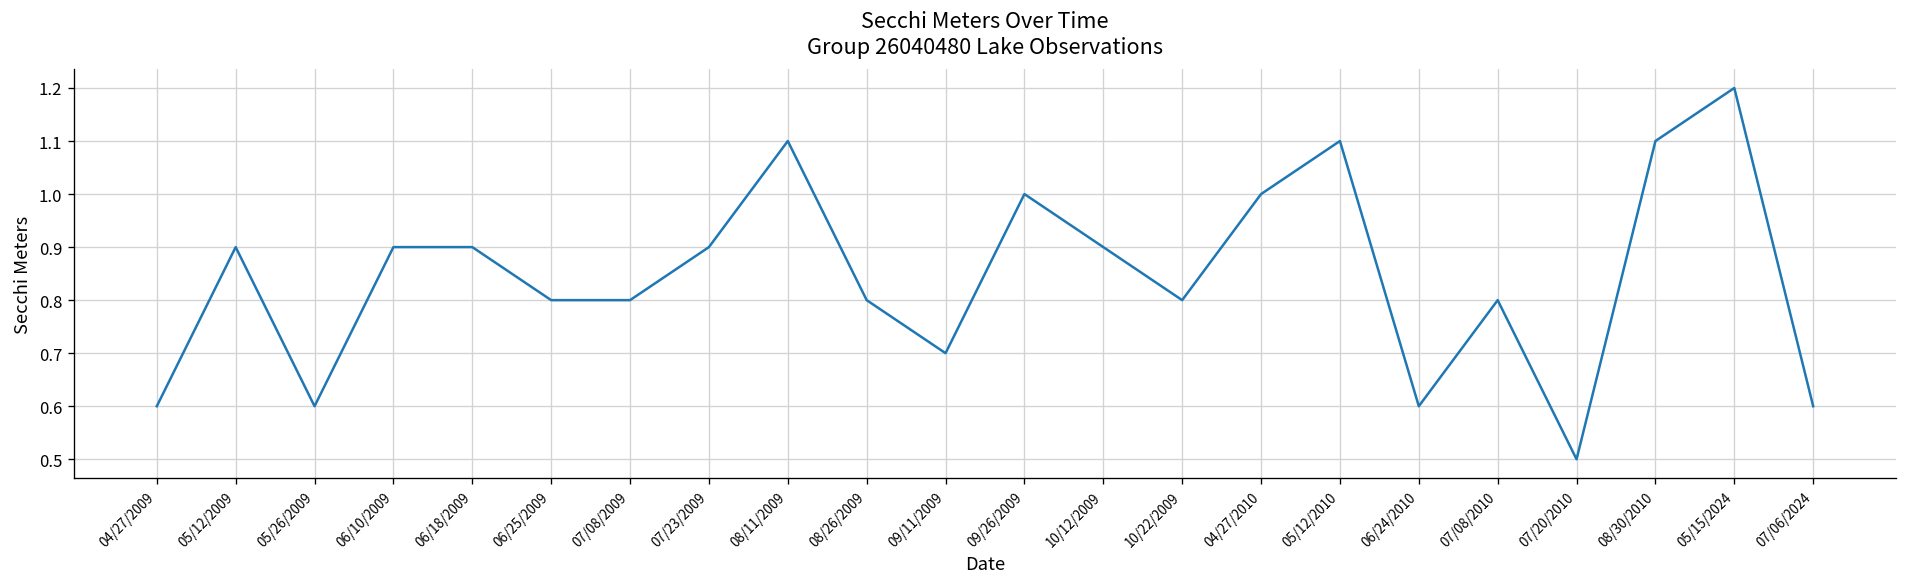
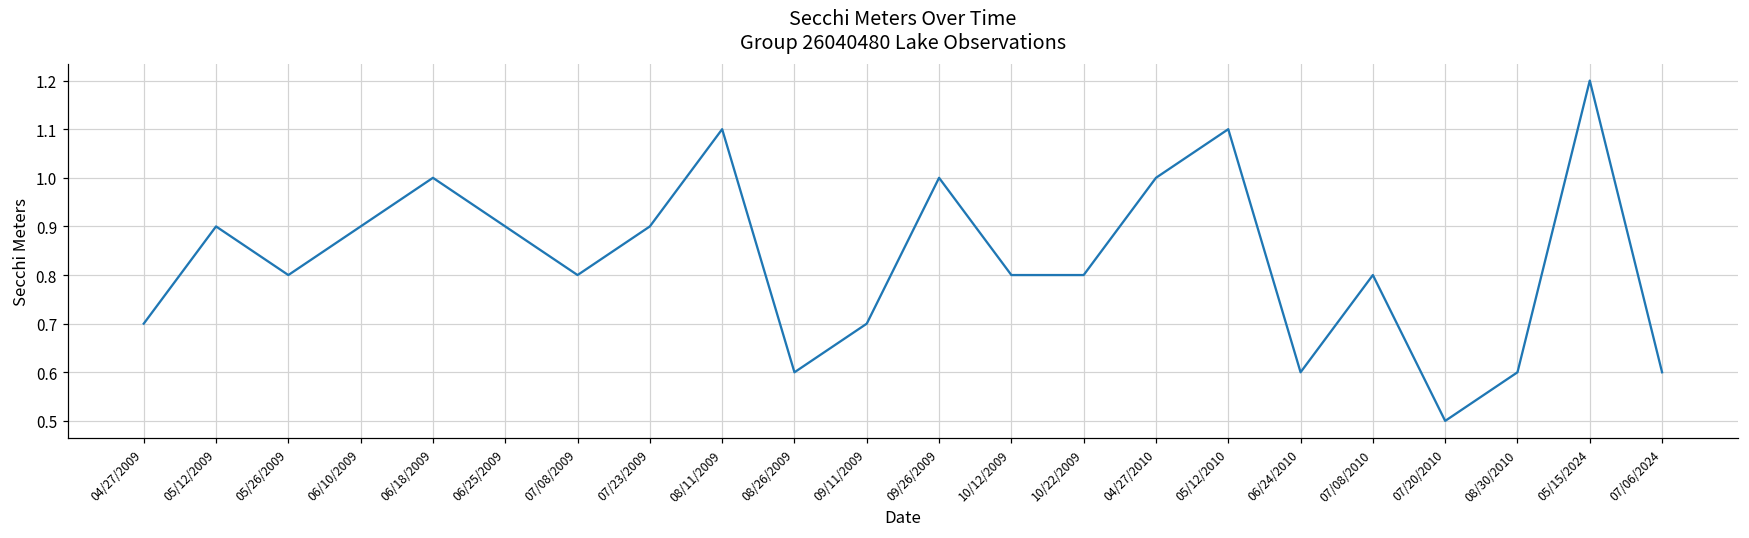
  {
-   "04/27/2009": 0.6,
+   "04/27/2009": 0.7,
    "05/12/2009": 0.9,
-   "05/26/2009": 0.6,
+   "05/26/2009": 0.8,
    "06/10/2009": 0.9,
-   "06/18/2009": 0.9,
-   "06/25/2009": 0.8,
+   "06/18/2009": 1.0,
+   "06/25/2009": 0.9,
    "07/08/2009": 0.8,
    "07/23/2009": 0.9,
    "08/11/2009": 1.1,
-   "08/26/2009": 0.8,
+   "08/26/2009": 0.6,
    "09/11/2009": 0.7,
    "09/26/2009": 1.0,
-   "10/12/2009": 0.9,
+   "10/12/2009": 0.8,
    "10/22/2009": 0.8,
    "04/27/2010": 1.0,
    "05/12/2010": 1.1,
    "06/24/2010": 0.6,
    "07/08/2010": 0.8,
    "07/20/2010": 0.5,
-   "08/30/2010": 1.1,
+   "08/30/2010": 0.6,
    "05/15/2024": 1.2,
    "07/06/2024": 0.6
  }
